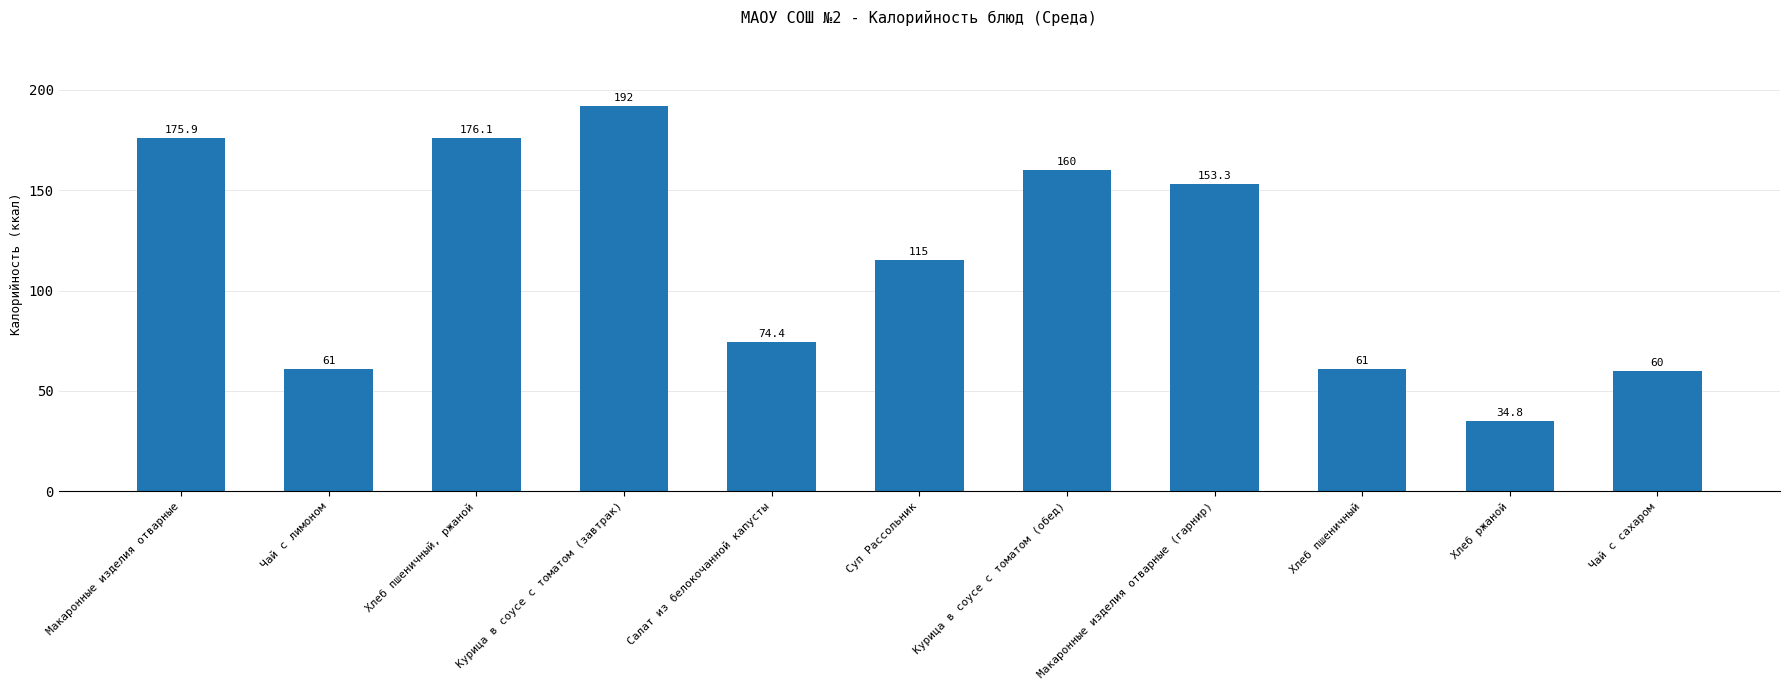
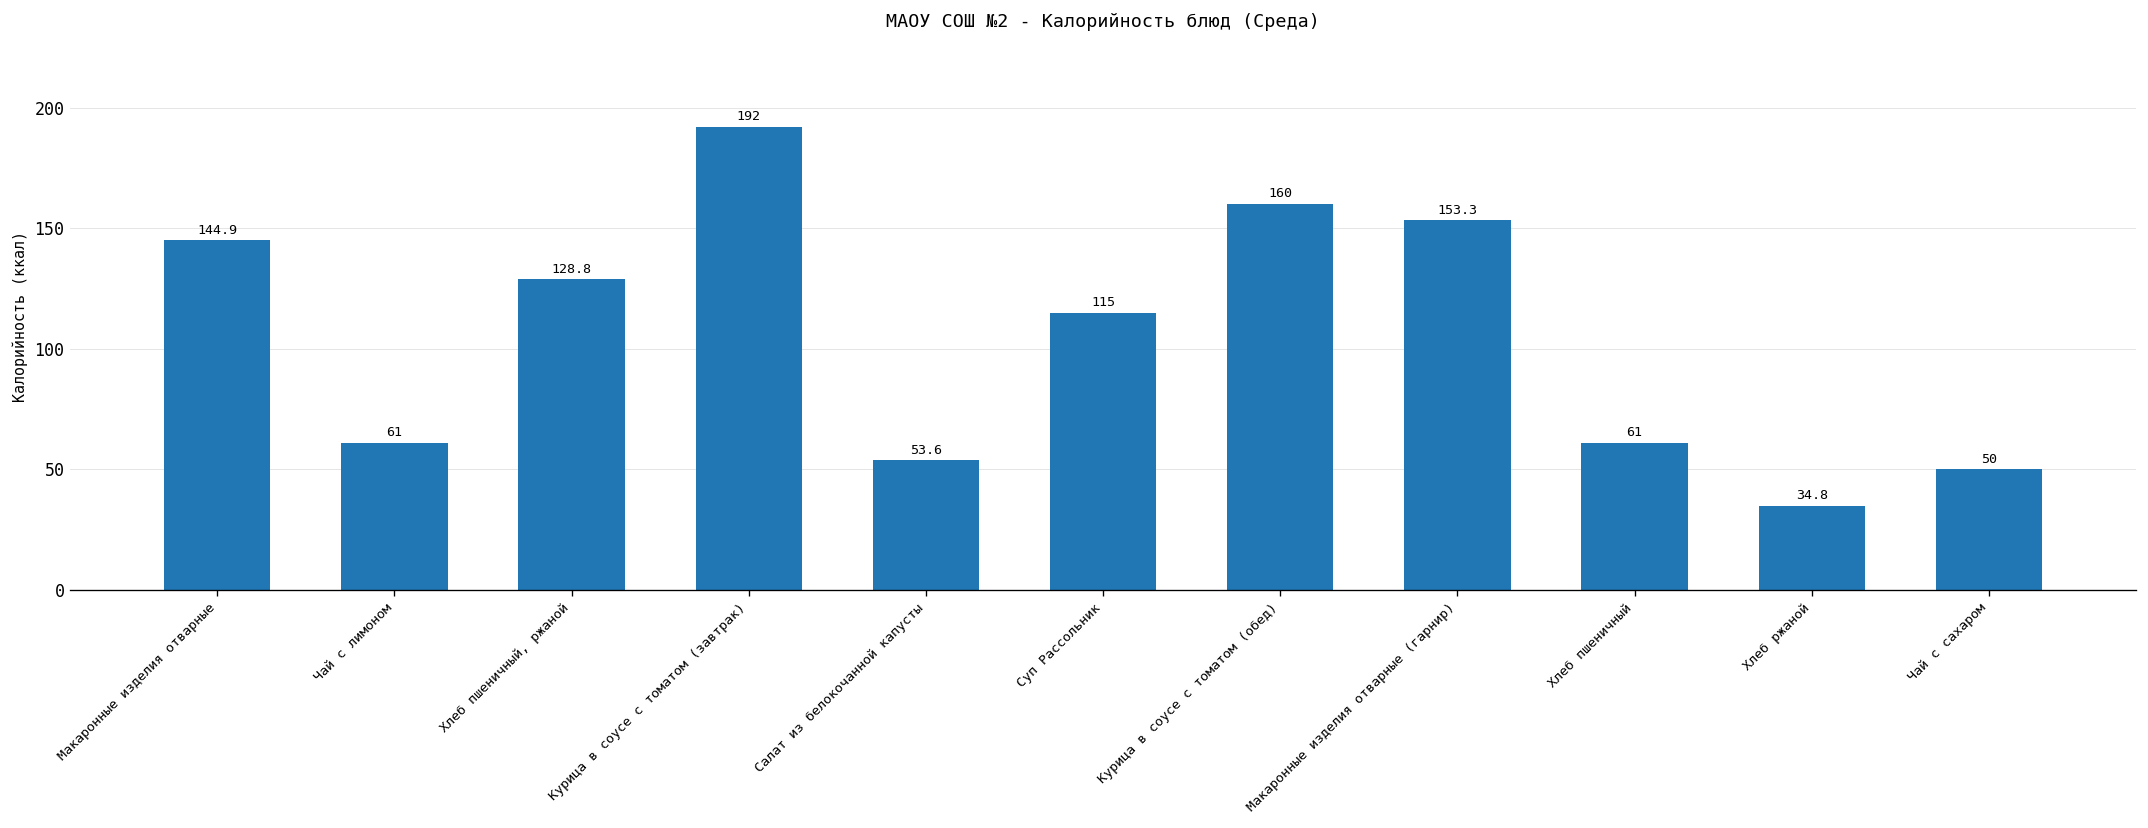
  {
-   "Макаронные изделия отварные": 175.9,
+   "Макаронные изделия отварные": 144.9,
    "Чай с лимоном": 61,
-   "Хлеб пшеничный, ржаной": 176.1,
+   "Хлеб пшеничный, ржаной": 128.8,
    "Курица в соусе с томатом (завтрак)": 192,
-   "Салат из белокочанной капусты": 74.4,
+   "Салат из белокочанной капусты": 53.6,
    "Суп Рассольник": 115,
    "Курица в соусе с томатом (обед)": 160,
    "Макаронные изделия отварные (гарнир)": 153.3,
    "Хлеб пшеничный": 61,
    "Хлеб ржаной": 34.8,
-   "Чай с сахаром": 60
+   "Чай с сахаром": 50
  }
